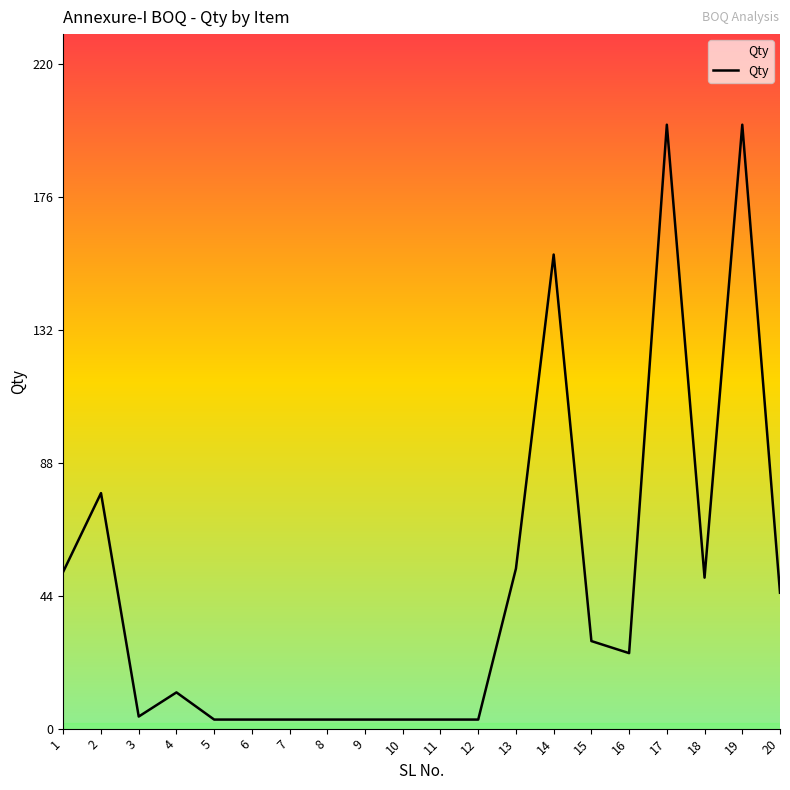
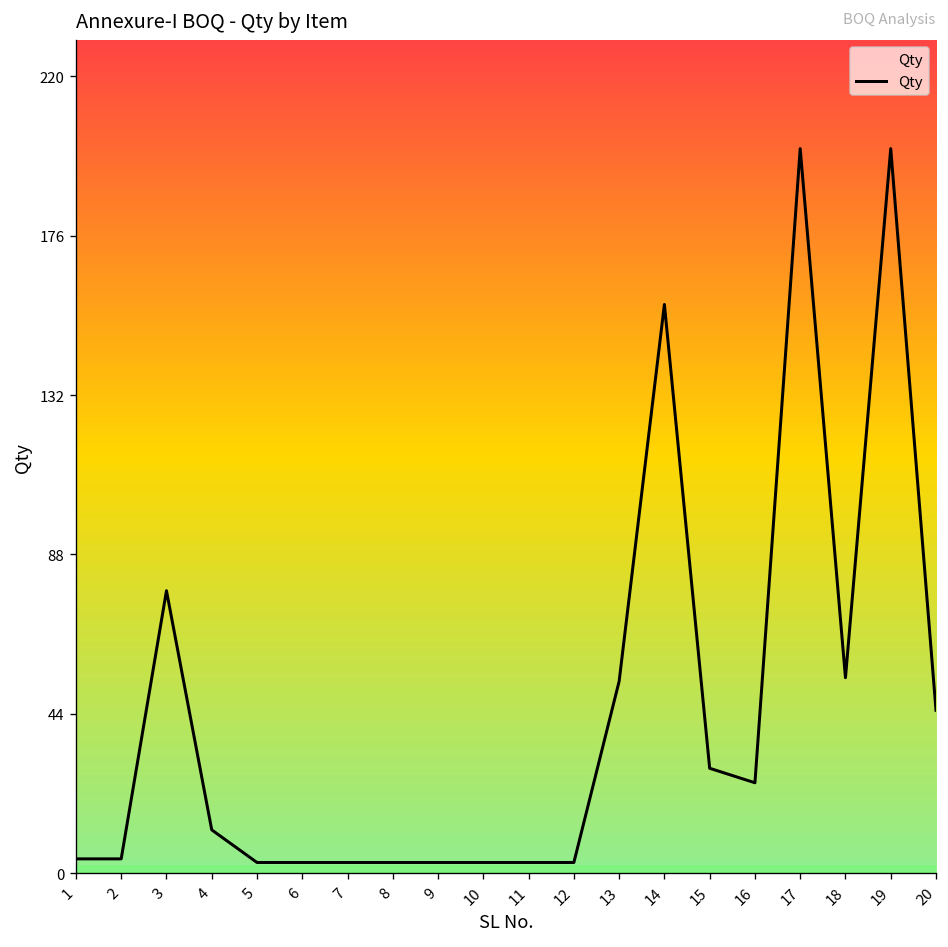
  {
-   "1": 52,
-   "2": 78,
-   "3": 4,
+   "1": 4,
+   "2": 4,
+   "3": 78,
    "4": 12,
    "5": 3,
    "6": 3,
    "7": 3,
    "8": 3,
    "9": 3,
    "10": 3,
    "11": 3,
    "12": 3,
    "13": 53,
    "14": 157,
    "15": 29,
    "16": 25,
    "17": 200,
-   "18": 50,
+   "18": 54,
    "19": 200,
    "20": 45
  }
